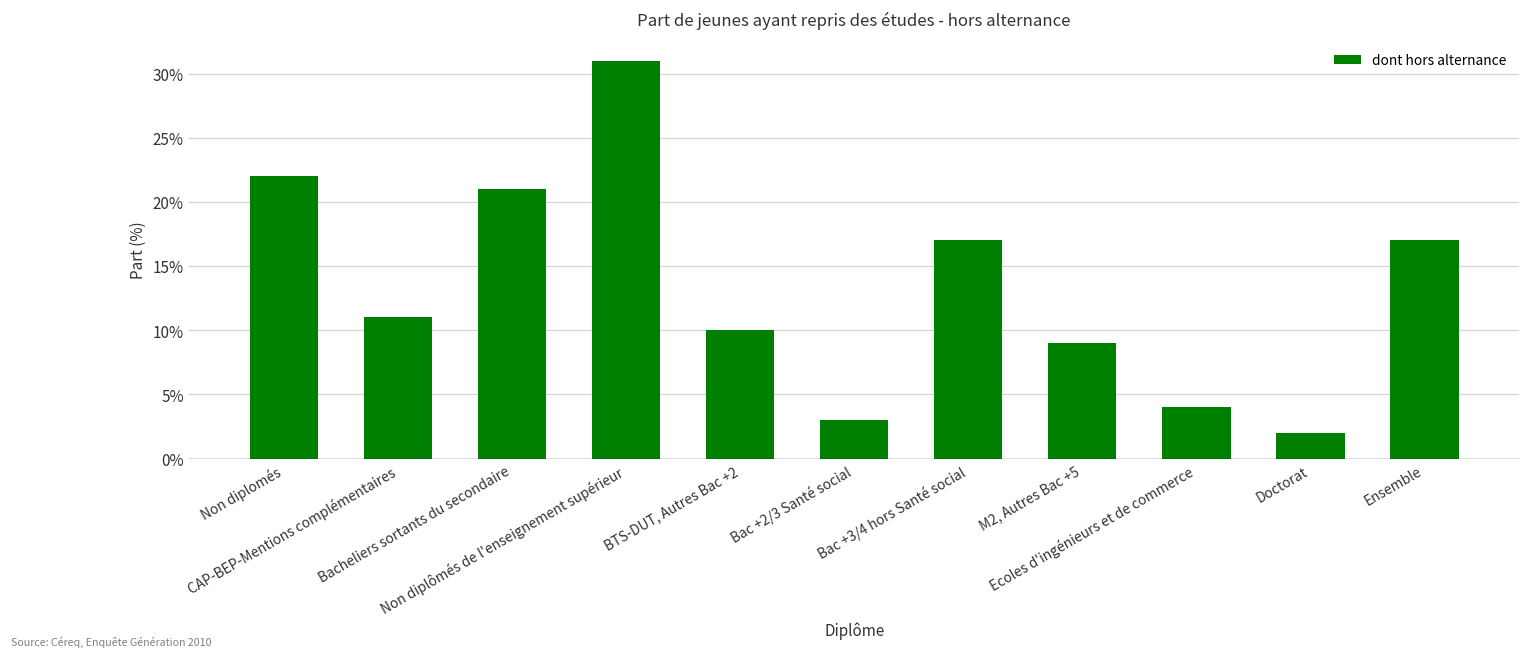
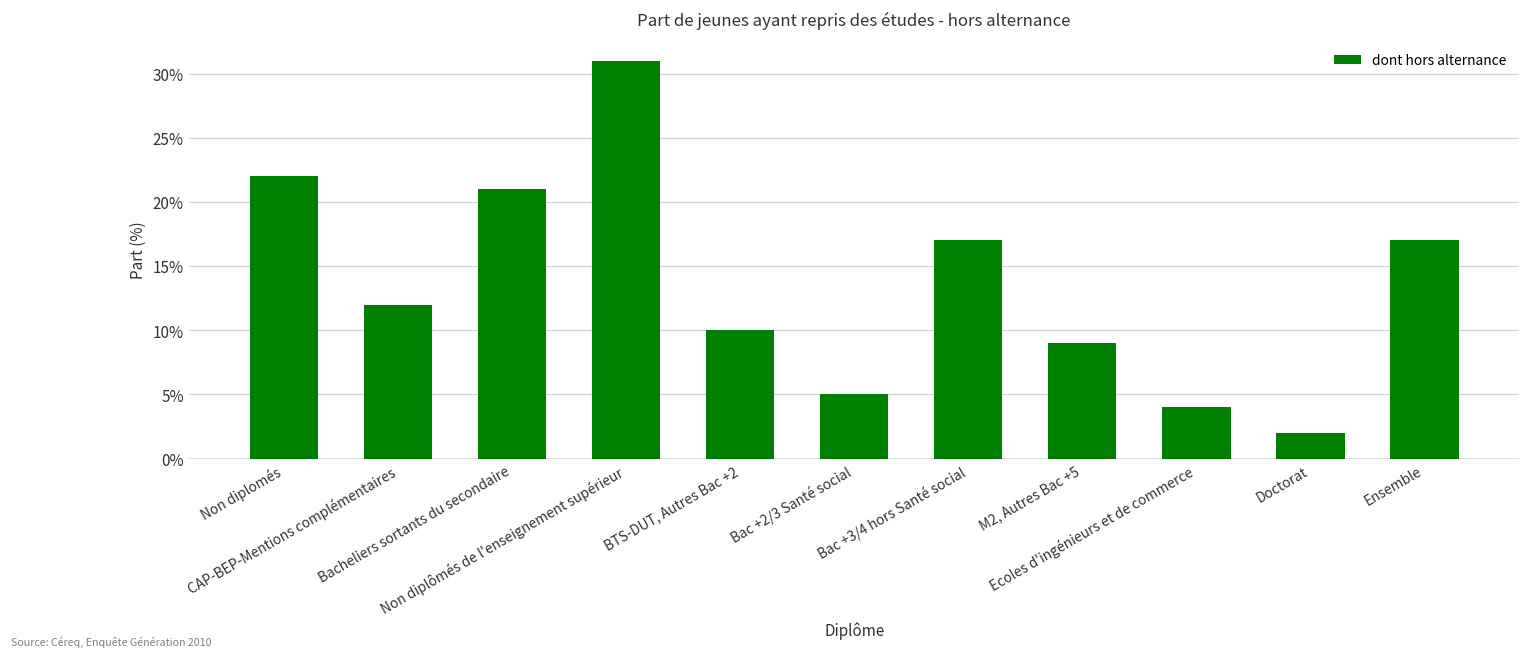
  {
    "Non diplomés": "22%",
-   "CAP-BEP-Mentions complémentaires": "11%",
+   "CAP-BEP-Mentions complémentaires": "12%",
    "Bacheliers sortants du secondaire": "21%",
    "Non diplômés de l'enseignement supérieur": "31%",
    "BTS-DUT, Autres Bac +2": "10%",
-   "Bac +2/3 Santé social": "3%",
+   "Bac +2/3 Santé social": "5%",
    "Bac +3/4 hors Santé social": "17%",
    "M2, Autres Bac +5": "9%",
    "Ecoles d'ingénieurs et de commerce": "4%",
    "Doctorat": "2%",
    "Ensemble": "17%"
  }
